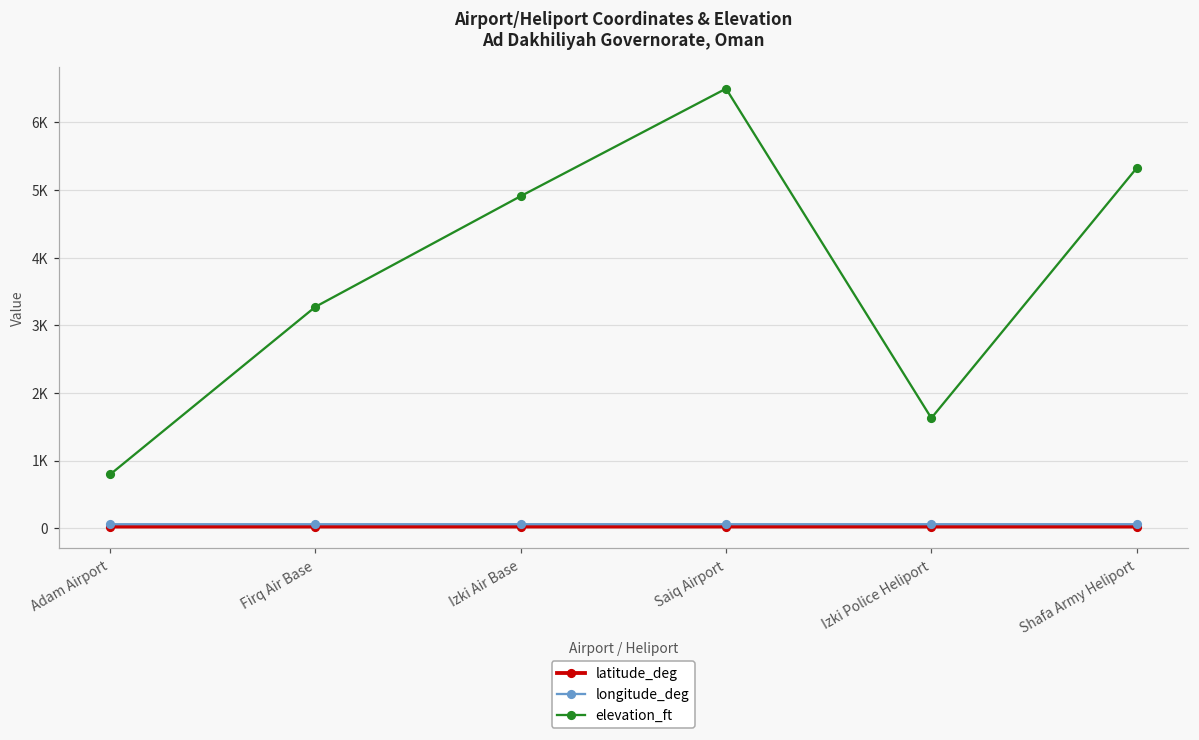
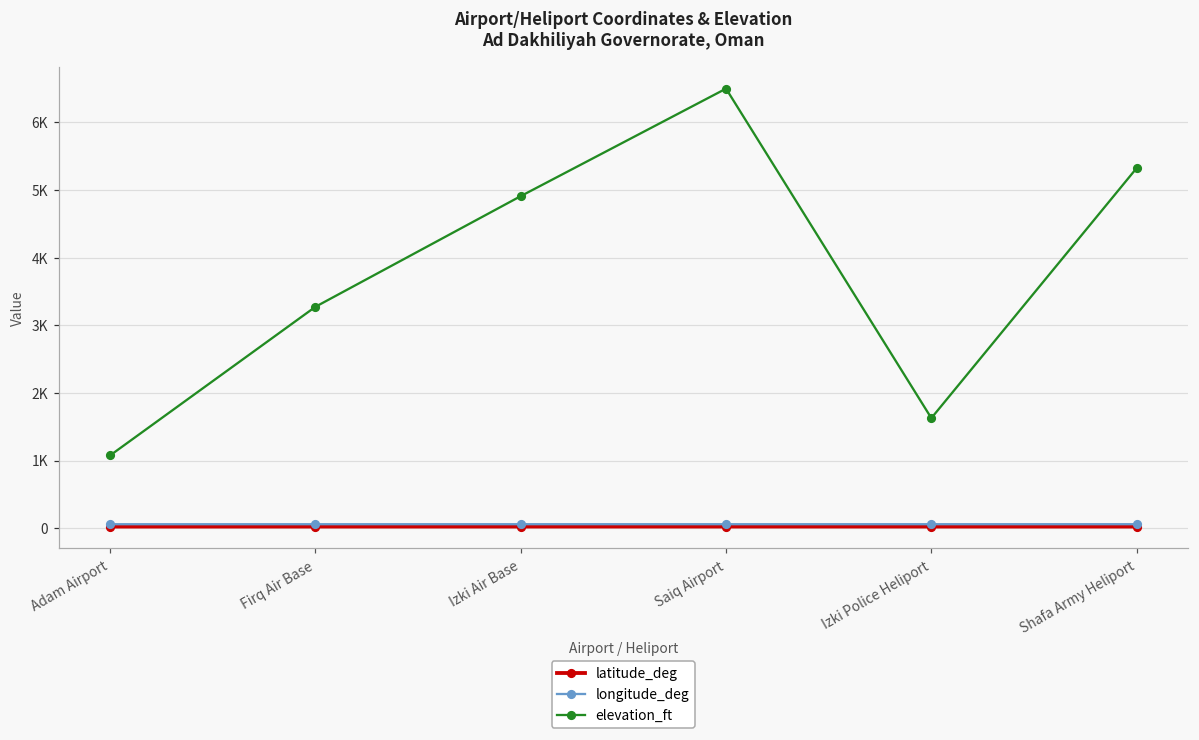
  {
    "elevation_ft": {
-     "Adam Airport": 800,
+     "Adam Airport": 1100,
      "Firq Air Base": 3300,
      "Izki Air Base": 4900,
      "Saiq Airport": 6500,
      "Izki Police Heliport": 1600,
      "Shafa Army Heliport": 5300
    }
  }
